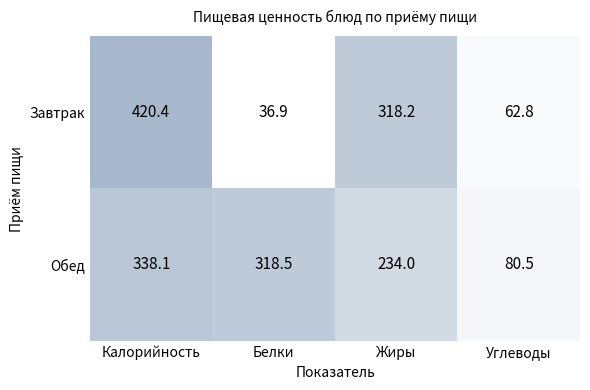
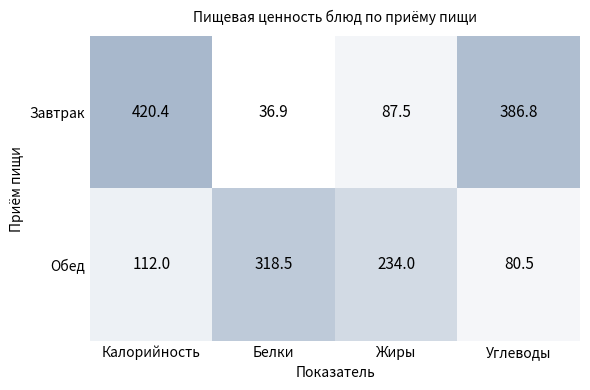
  {
    "Завтрак": {
      "Калорийность": 420.4,
      "Белки": 36.9,
-     "Жиры": 318.2,
-     "Углеводы": 62.8
+     "Жиры": 87.5,
+     "Углеводы": 386.8
    },
    "Обед": {
-     "Калорийность": 338.1,
+     "Калорийность": 112.0,
      "Белки": 318.5,
      "Жиры": 234.0,
      "Углеводы": 80.5
    }
  }
